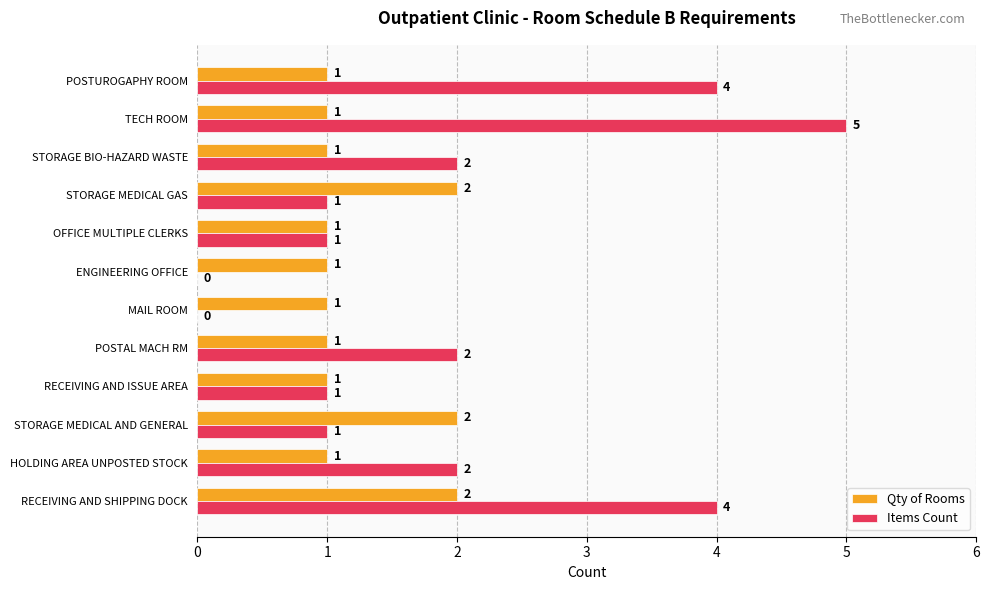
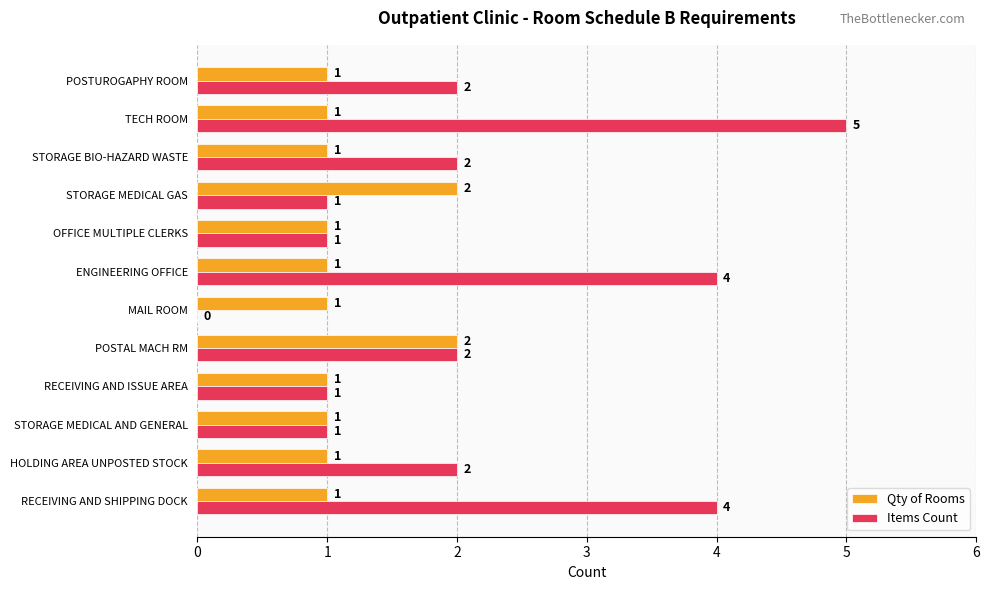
  {
    "Qty of Rooms": {
      "POSTUROGAPHY ROOM": 1,
      "TECH ROOM": 1,
      "STORAGE BIO-HAZARD WASTE": 1,
      "STORAGE MEDICAL GAS": 2,
      "OFFICE MULTIPLE CLERKS": 1,
      "ENGINEERING OFFICE": 1,
      "MAIL ROOM": 1,
-     "POSTAL MACH RM": 1,
+     "POSTAL MACH RM": 2,
      "RECEIVING AND ISSUE AREA": 1,
-     "STORAGE MEDICAL AND GENERAL": 2,
+     "STORAGE MEDICAL AND GENERAL": 1,
      "HOLDING AREA UNPOSTED STOCK": 1,
-     "RECEIVING AND SHIPPING DOCK": 2
+     "RECEIVING AND SHIPPING DOCK": 1
    },
    "Items Count": {
-     "POSTUROGAPHY ROOM": 4,
+     "POSTUROGAPHY ROOM": 2,
      "TECH ROOM": 5,
      "STORAGE BIO-HAZARD WASTE": 2,
      "STORAGE MEDICAL GAS": 1,
      "OFFICE MULTIPLE CLERKS": 1,
-     "ENGINEERING OFFICE": 0,
+     "ENGINEERING OFFICE": 4,
      "MAIL ROOM": 0,
      "POSTAL MACH RM": 2,
      "RECEIVING AND ISSUE AREA": 1,
      "STORAGE MEDICAL AND GENERAL": 1,
      "HOLDING AREA UNPOSTED STOCK": 2,
      "RECEIVING AND SHIPPING DOCK": 4
    }
  }
